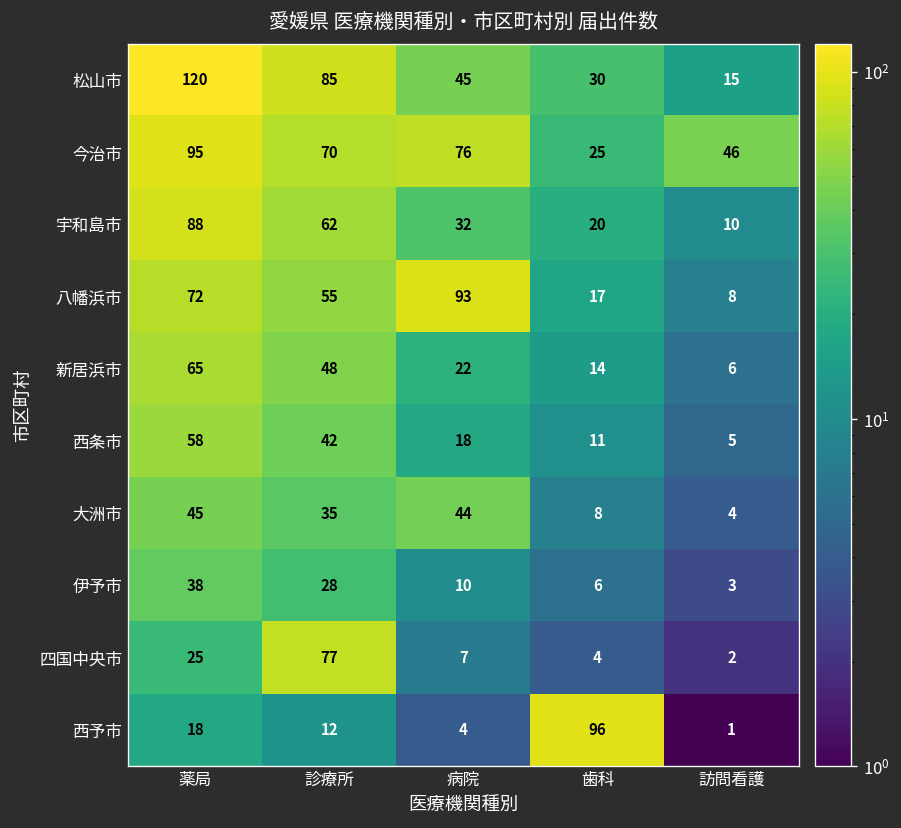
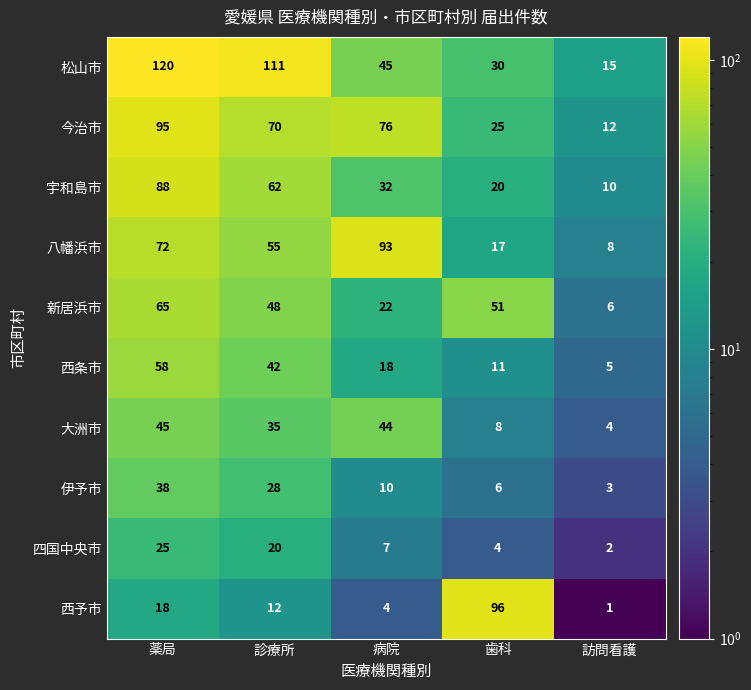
  {
    "松山市": {
      "薬局": 120,
-     "診療所": 85,
+     "診療所": 111,
      "病院": 45,
      "歯科": 30,
      "訪問看護": 15
    },
    "今治市": {
      "薬局": 95,
      "診療所": 70,
      "病院": 76,
      "歯科": 25,
-     "訪問看護": 46
+     "訪問看護": 12
    },
    "宇和島市": {
      "薬局": 88,
      "診療所": 62,
      "病院": 32,
      "歯科": 20,
      "訪問看護": 10
    },
    "八幡浜市": {
      "薬局": 72,
      "診療所": 55,
      "病院": 93,
      "歯科": 17,
      "訪問看護": 8
    },
    "新居浜市": {
      "薬局": 65,
      "診療所": 48,
      "病院": 22,
-     "歯科": 14,
+     "歯科": 51,
      "訪問看護": 6
    },
    "西条市": {
      "薬局": 58,
      "診療所": 42,
      "病院": 18,
      "歯科": 11,
      "訪問看護": 5
    },
    "大洲市": {
      "薬局": 45,
      "診療所": 35,
      "病院": 44,
      "歯科": 8,
      "訪問看護": 4
    },
    "伊予市": {
      "薬局": 38,
      "診療所": 28,
      "病院": 10,
      "歯科": 6,
      "訪問看護": 3
    },
    "四国中央市": {
      "薬局": 25,
-     "診療所": 77,
+     "診療所": 20,
      "病院": 7,
      "歯科": 4,
      "訪問看護": 2
    },
    "西予市": {
      "薬局": 18,
      "診療所": 12,
      "病院": 4,
      "歯科": 96,
      "訪問看護": 1
    }
  }
